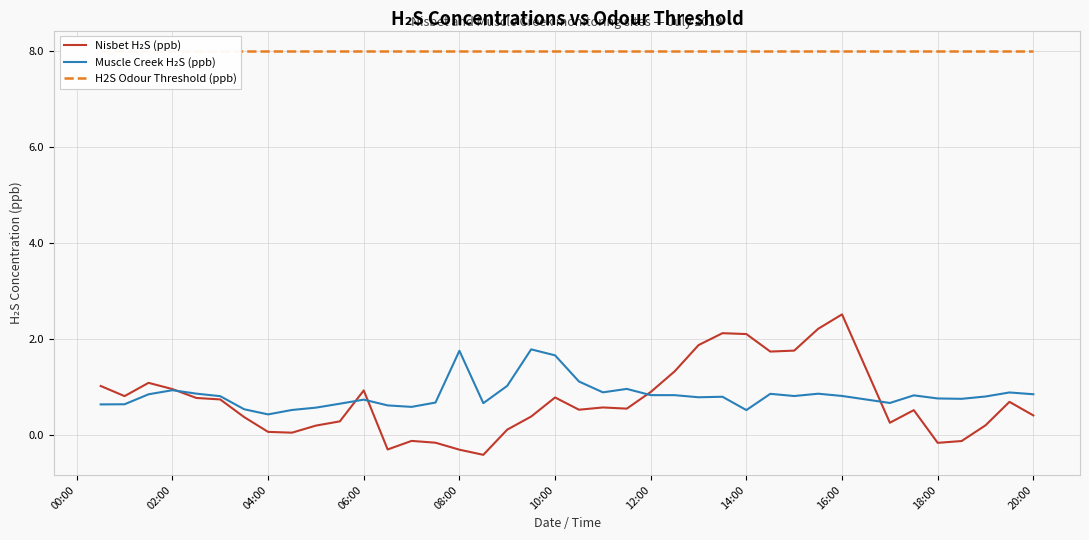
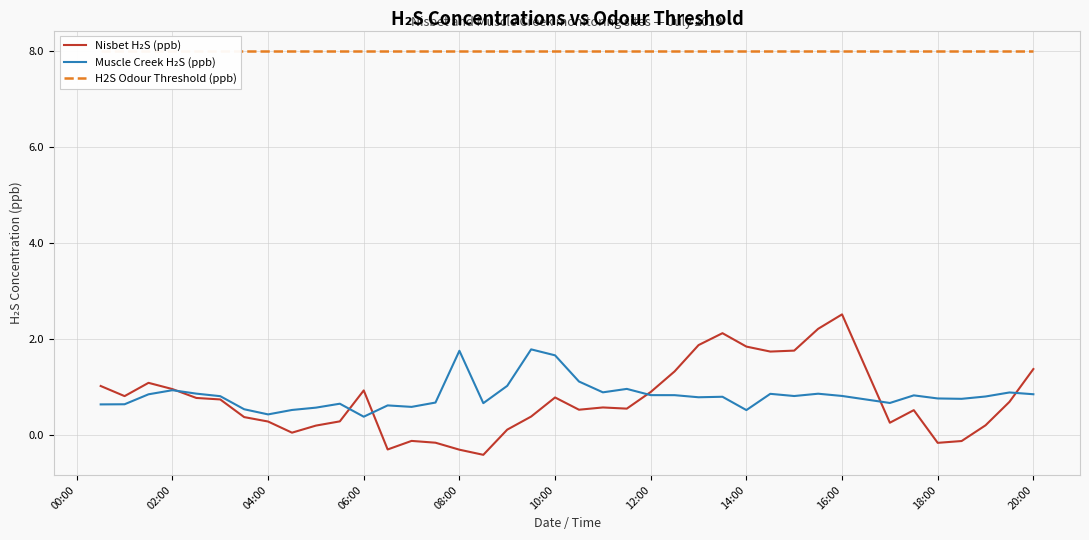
  {
    "Nisbet H₂S (ppb)": {
-     "04:00": 0.1,
+     "04:00": 0.3,
      "06:00": 0.9,
      "08:00": -0.3,
      "10:00": 0.8,
      "12:00": 0.9,
-     "14:00": 2.1,
+     "14:00": 1.8,
      "16:00": 2.5,
      "18:00": -0.2,
-     "20:00": 0.4
+     "20:00": 1.4
    },
    "Muscle Creek H₂S (ppb)": {
      "04:00": 0.4,
-     "06:00": 0.7,
+     "06:00": 0.4,
      "08:00": 1.8,
      "10:00": 1.7,
      "12:00": 0.8,
      "14:00": 0.5,
      "16:00": 0.8,
      "18:00": 0.8,
      "20:00": 0.9
    },
    "H2S Odour Threshold (ppb)": {
      "04:00": 8.0,
      "06:00": 8.0,
      "14:00": 8.0,
      "16:00": 8.0,
      "18:00": 8.0,
      "20:00": 8.0
    }
  }
